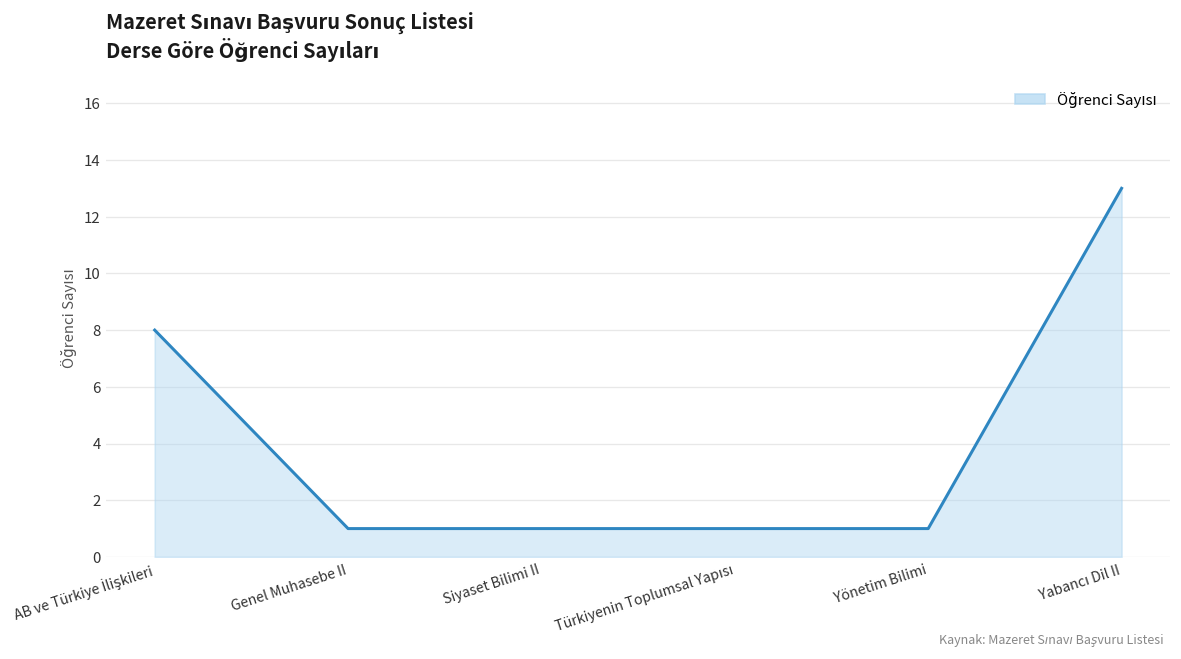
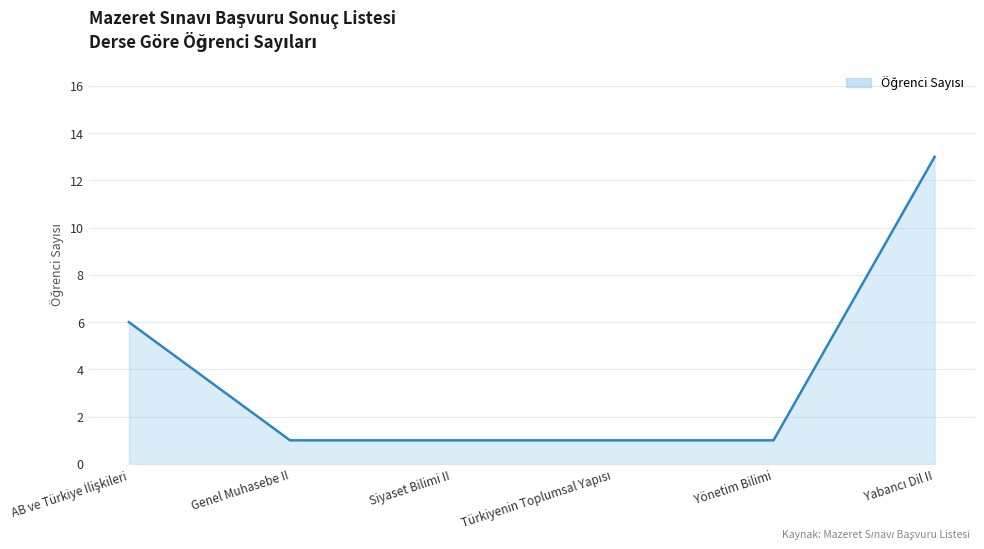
  {
-   "AB ve Türkiye İlişkileri": 8,
+   "AB ve Türkiye İlişkileri": 6,
    "Genel Muhasebe II": 1,
    "Siyaset Bilimi II": 1,
    "Türkiyenin Toplumsal Yapısı": 1,
    "Yönetim Bilimi": 1,
    "Yabancı Dil II": 13
  }
